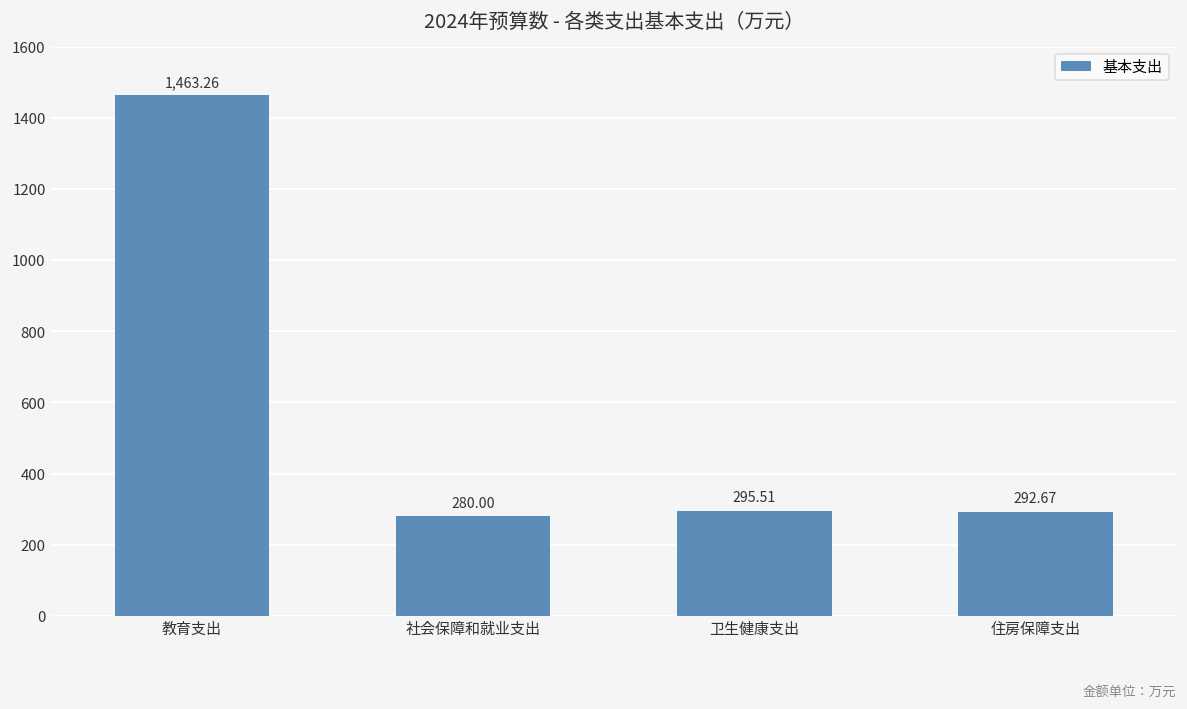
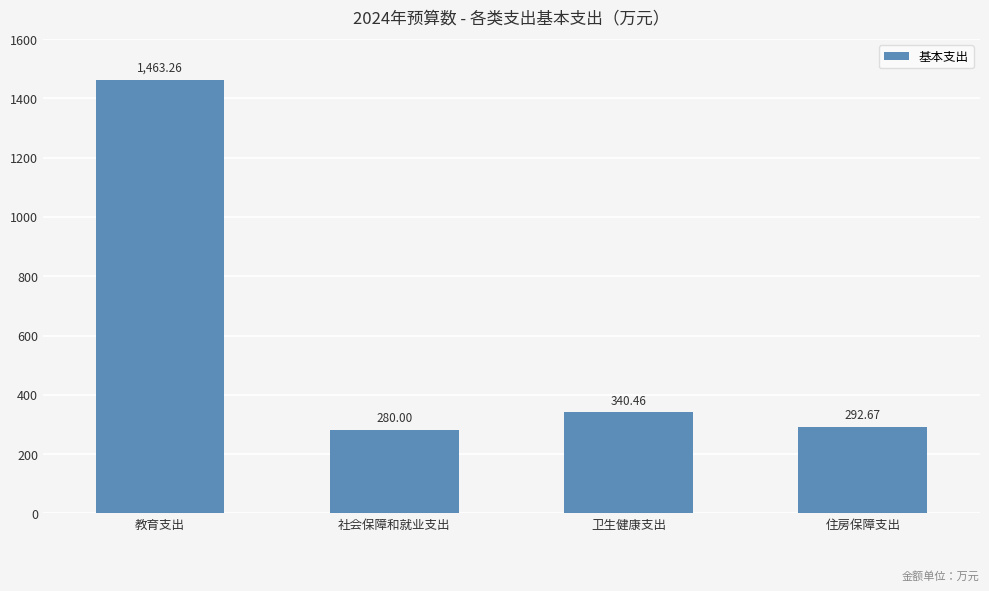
  {
    "教育支出": "1,463.26",
    "社会保障和就业支出": "280.00",
-   "卫生健康支出": "295.51",
+   "卫生健康支出": "340.46",
    "住房保障支出": "292.67"
  }
